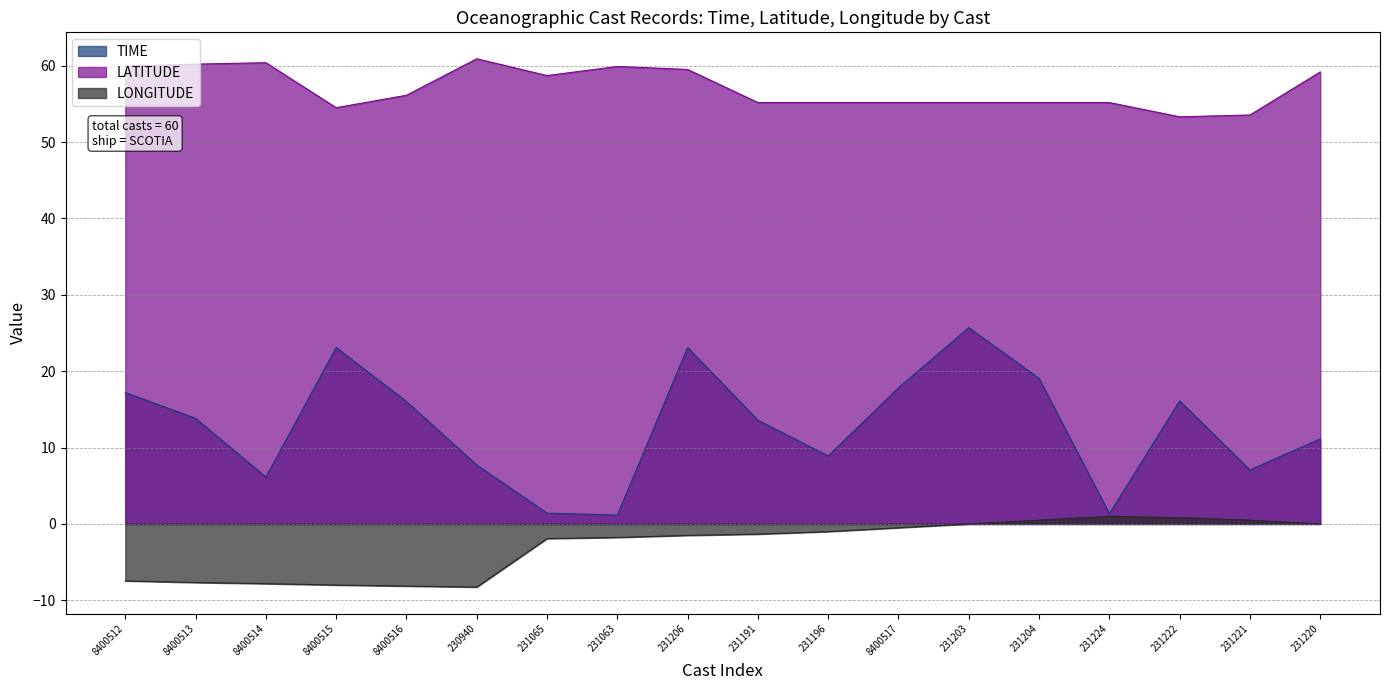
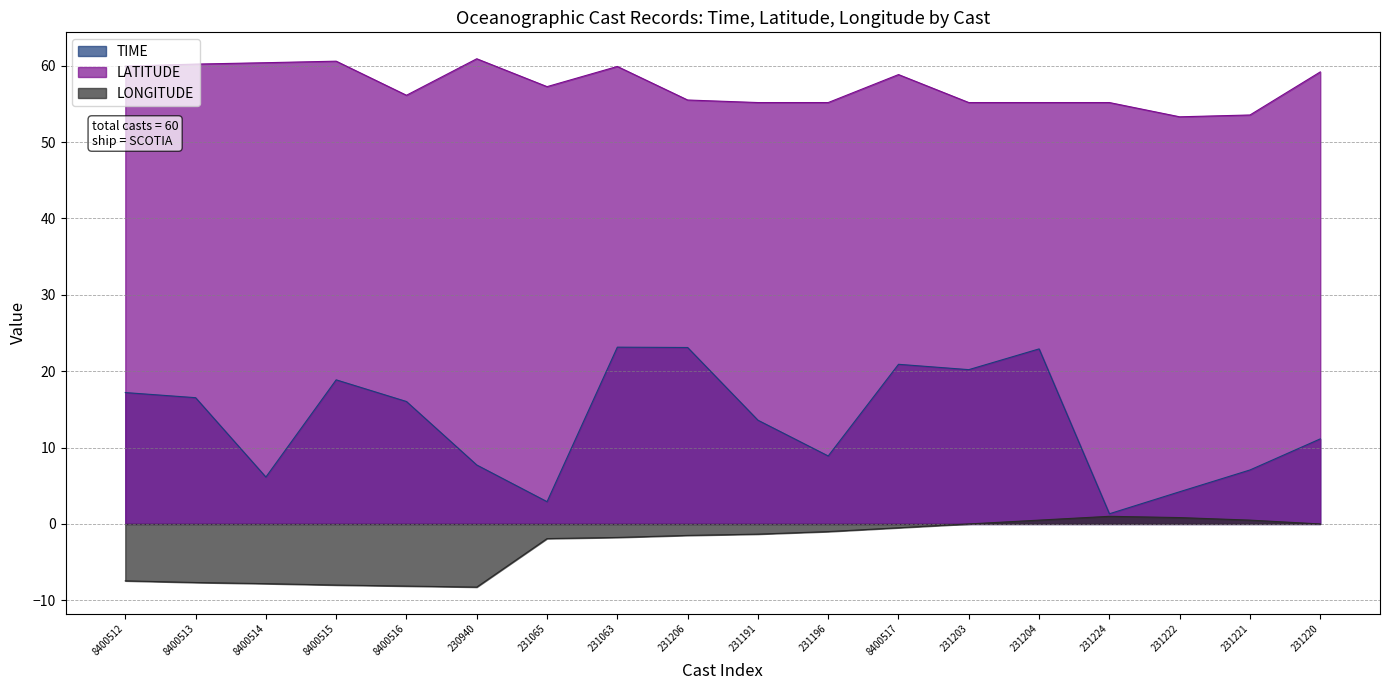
  {
    "TIME": {
      "8400512": 17,
-     "8400513": 14,
+     "8400513": 17,
      "8400514": 6,
-     "8400515": 23,
+     "8400515": 19,
      "8400516": 16,
      "230940": 8,
-     "231065": 1,
-     "231063": 1,
+     "231065": 3,
+     "231063": 23,
      "231206": 23,
      "231191": 14,
      "231196": 9,
-     "8400517": 18,
-     "231203": 26,
-     "231204": 19,
-     "231222": 16,
+     "8400517": 21,
+     "231203": 20,
+     "231204": 23,
+     "231222": 4,
      "231221": 7,
      "231220": 11
    },
    "LATITUDE": {
      "8400514": 60,
-     "8400515": 54,
+     "8400515": 61,
      "8400516": 56,
      "230940": 61,
-     "231065": 59,
+     "231065": 57,
      "231063": 60,
-     "231206": 60,
+     "231206": 56,
      "231191": 55,
      "231196": 55,
-     "8400517": 55,
+     "8400517": 59,
      "231203": 55,
      "231204": 55,
      "231224": 55,
      "231222": 53,
      "231221": 54,
      "231220": 59
    }
  }
